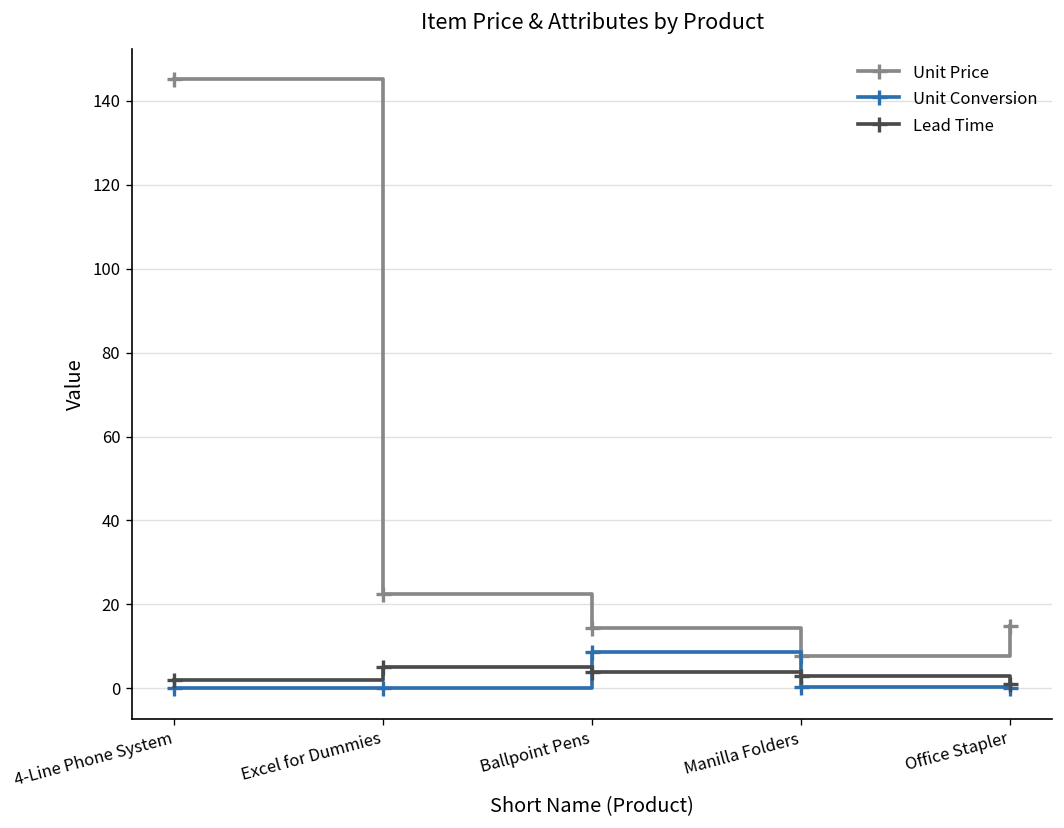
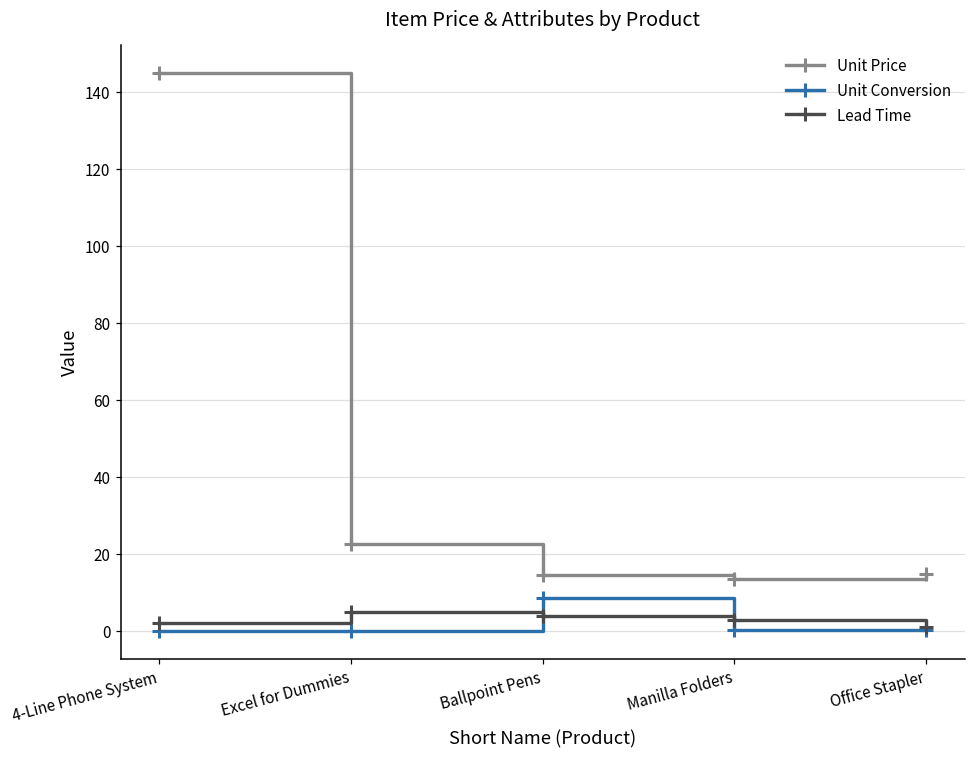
  {
    "Unit Price": {
      "4-Line Phone System": 145,
      "Excel for Dummies": 23,
      "Ballpoint Pens": 14,
-     "Manilla Folders": 8,
+     "Manilla Folders": 14,
      "Office Stapler": 15
    },
    "Unit Conversion": {
      "4-Line Phone System": 0,
      "Excel for Dummies": 0,
      "Ballpoint Pens": 9,
      "Manilla Folders": 0,
      "Office Stapler": 0
    },
    "Lead Time": {
      "4-Line Phone System": 2,
      "Excel for Dummies": 5,
      "Ballpoint Pens": 4,
      "Manilla Folders": 3,
      "Office Stapler": 1
    }
  }
